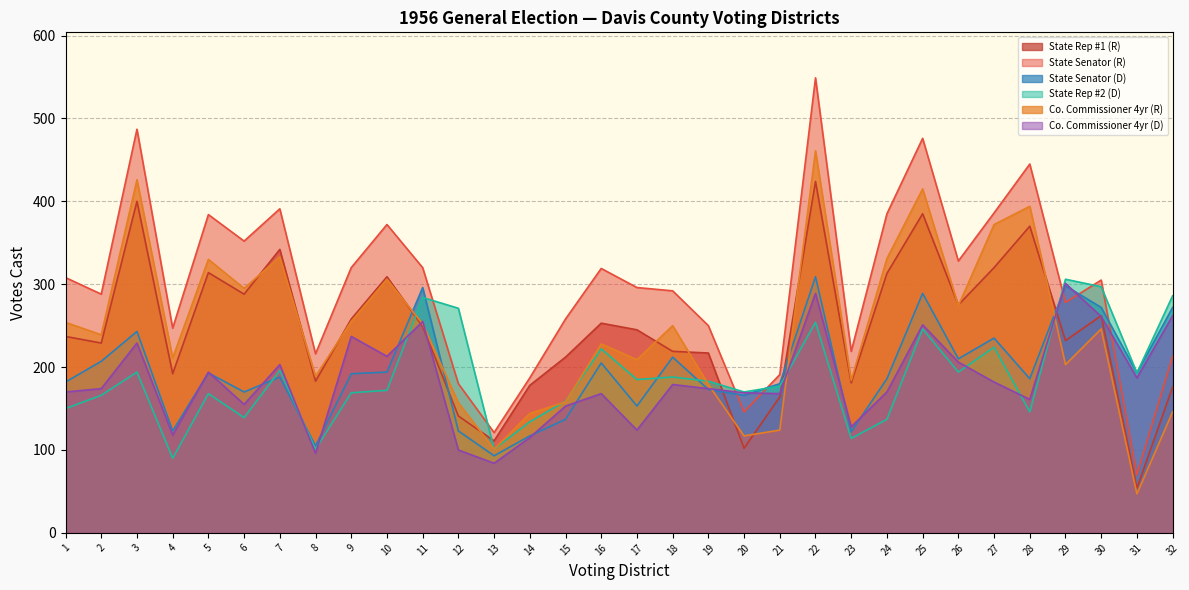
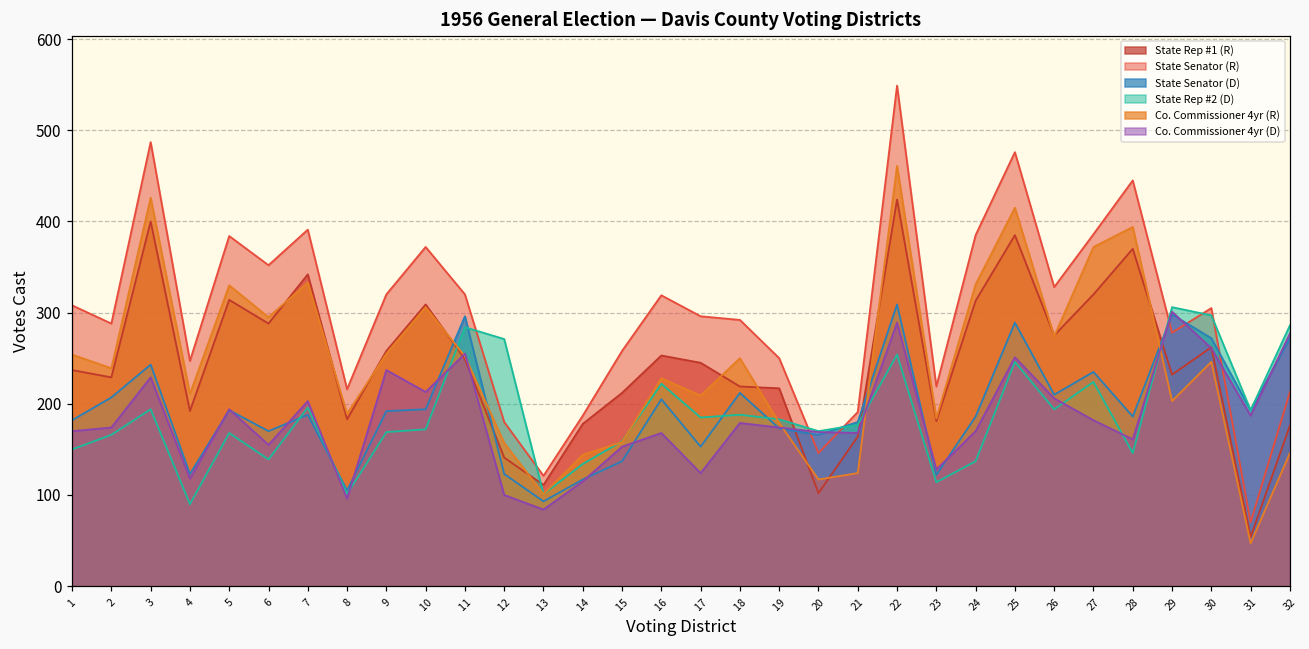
  {
    "State Senator (D)": {
      "1": 180,
      "2": 210,
      "3": 240,
      "4": 120,
      "6": 170,
      "7": 190,
      "8": 110,
      "9": 190,
      "10": 190,
      "11": 300,
      "12": 120,
      "13": 90,
      "15": 140,
      "16": 210,
      "17": 150,
      "18": 210,
      "22": 310,
      "23": 120,
      "24": 190,
      "25": 290,
      "26": 210,
      "27": 240,
      "28": 190,
      "30": 270,
      "32": 270
    },
    "State Rep #2 (D)": {
      "1": 150,
      "2": 170,
      "3": 190,
      "4": 90,
      "5": 170,
      "6": 140,
      "7": 200,
      "8": 100,
      "9": 170,
      "10": 170,
      "11": 280,
      "12": 270,
      "14": 130,
      "16": 220,
      "17": 190,
      "18": 190,
      "19": 180,
      "22": 250,
      "23": 110,
      "24": 140,
      "25": 250,
      "26": 190,
      "27": 220,
      "28": 150,
      "29": 310,
      "30": 300,
      "32": 290
    },
    "Co. Commissioner 4yr (D)": {
      "1": 170,
      "2": 170,
      "3": 230,
      "4": 120,
      "6": 160,
      "7": 200,
      "8": 100,
      "9": 240,
      "10": 210,
      "12": 100,
      "13": 80,
      "15": 150,
      "16": 170,
      "17": 120,
      "18": 180,
      "21": 170,
      "22": 290,
      "23": 130,
      "24": 170,
      "25": 250,
      "26": 210,
      "27": 180,
      "28": 160,
      "31": 190,
-     "32": 260
+     "32": 280
    }
  }
